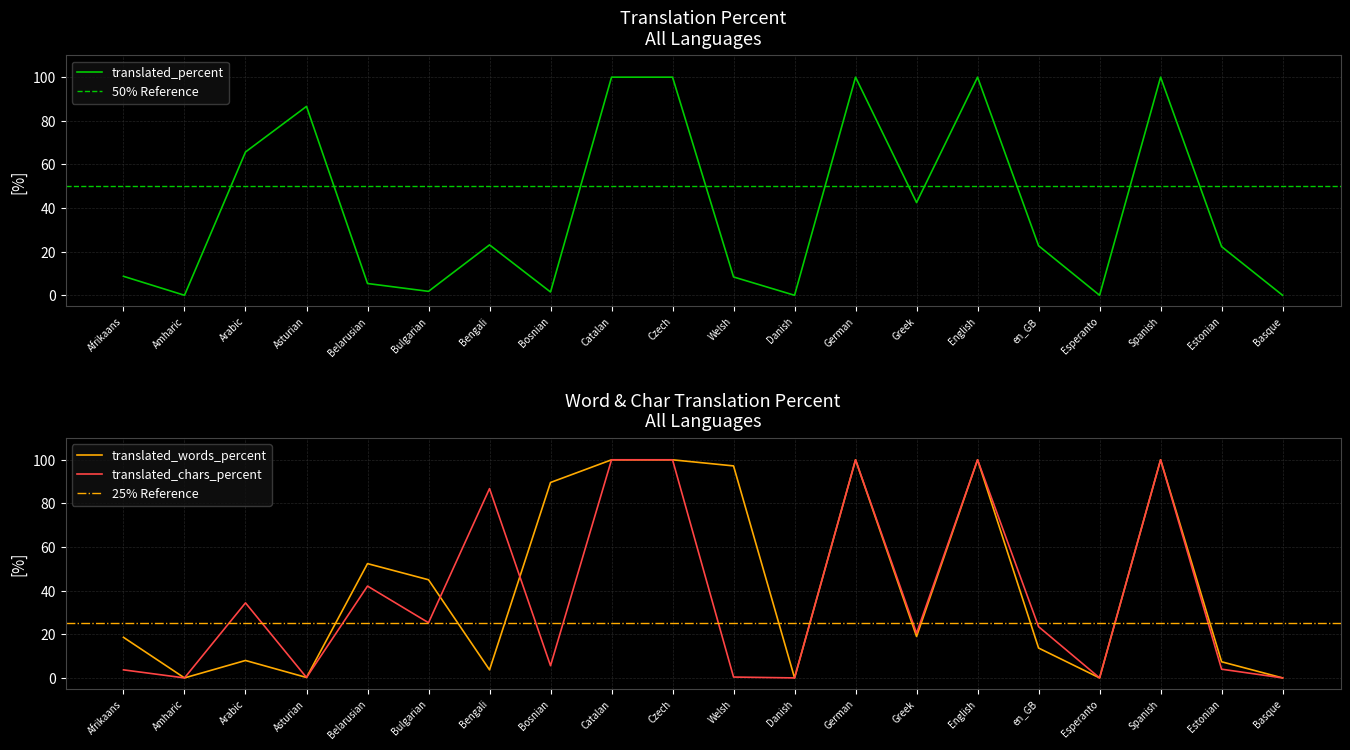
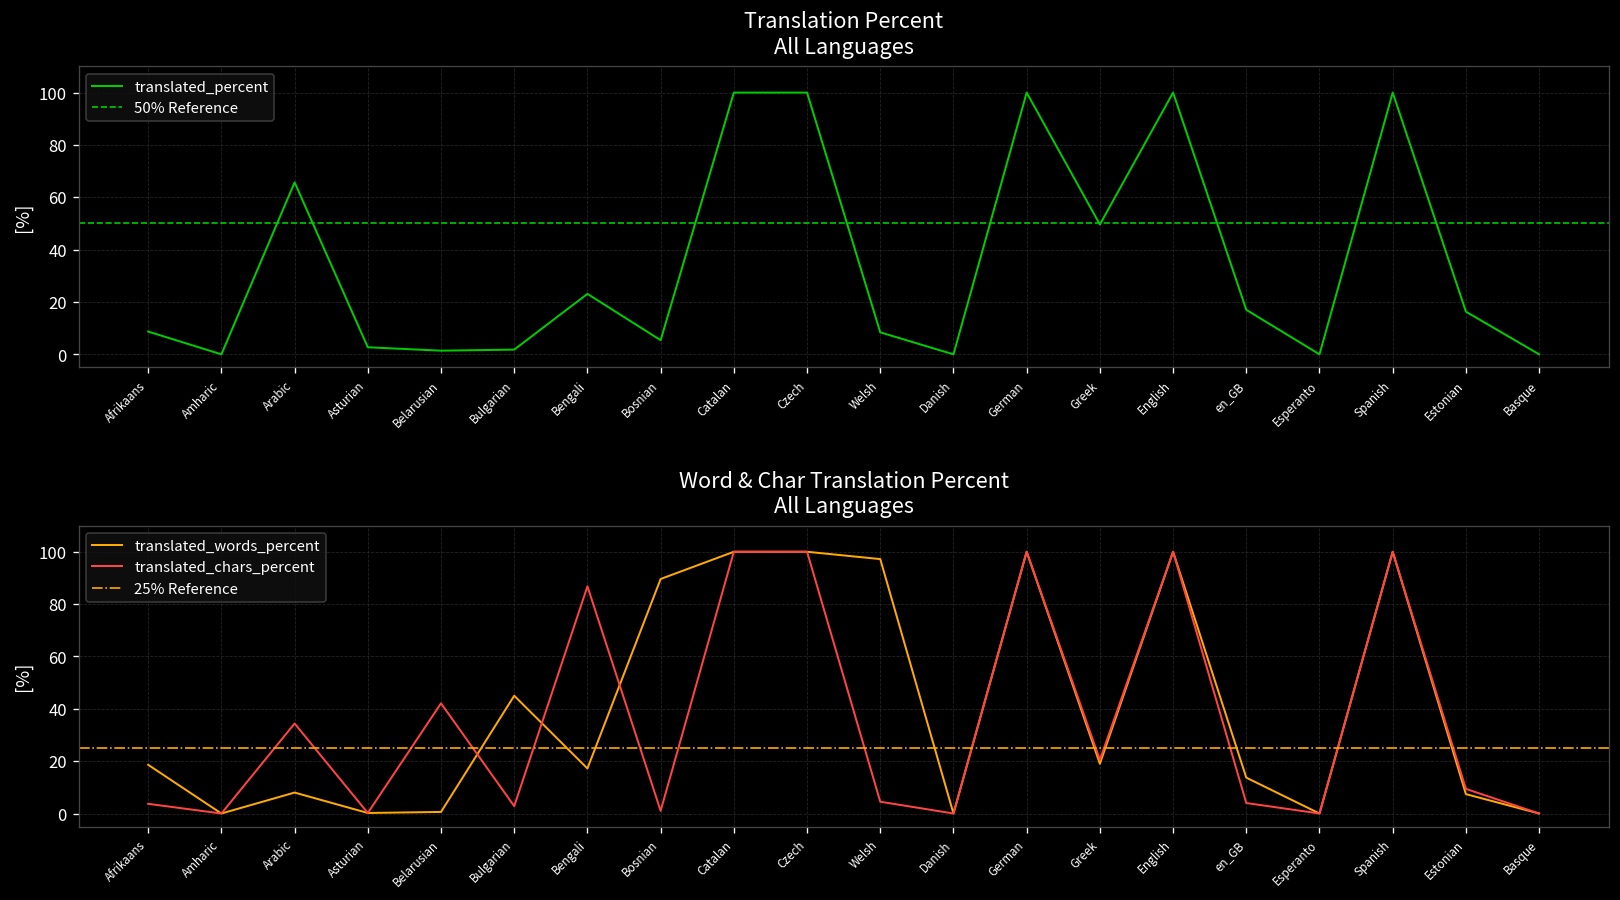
  {
    "Translation Percent All Languages": {
      "Afrikaans": 9,
      "Amharic": 0,
      "Arabic": 66,
-     "Asturian": 87,
-     "Belarusian": 5,
+     "Asturian": 3,
+     "Belarusian": 1,
      "Bulgarian": 2,
      "Bengali": 23,
-     "Bosnian": 2,
+     "Bosnian": 5,
      "Catalan": 100,
      "Czech": 100,
      "Welsh": 8,
      "Danish": 0,
      "German": 100,
-     "Greek": 43,
+     "Greek": 50,
      "English": 100,
-     "en_GB": 23,
+     "en_GB": 17,
      "Esperanto": 0,
      "Spanish": 100,
-     "Estonian": 22,
+     "Estonian": 16,
      "Basque": 0
    },
    "Word & Char Translation Percent All Languages": {
      "translated_words_percent": {
        "Afrikaans": 19,
        "Arabic": 8,
-       "Belarusian": 52,
+       "Belarusian": 1,
        "Bulgarian": 45,
-       "Bengali": 4,
+       "Bengali": 17,
        "Bosnian": 90,
        "Welsh": 97,
        "Greek": 19,
        "en_GB": 14,
        "Estonian": 7
      },
      "translated_chars_percent": {
        "Afrikaans": 4,
        "Arabic": 34,
        "Belarusian": 42,
-       "Bulgarian": 25,
+       "Bulgarian": 3,
        "Bengali": 87,
-       "Bosnian": 6,
-       "Welsh": 0,
+       "Bosnian": 1,
+       "Welsh": 5,
        "Greek": 21,
-       "en_GB": 24,
-       "Estonian": 4
+       "en_GB": 4,
+       "Estonian": 9
      }
    }
  }
